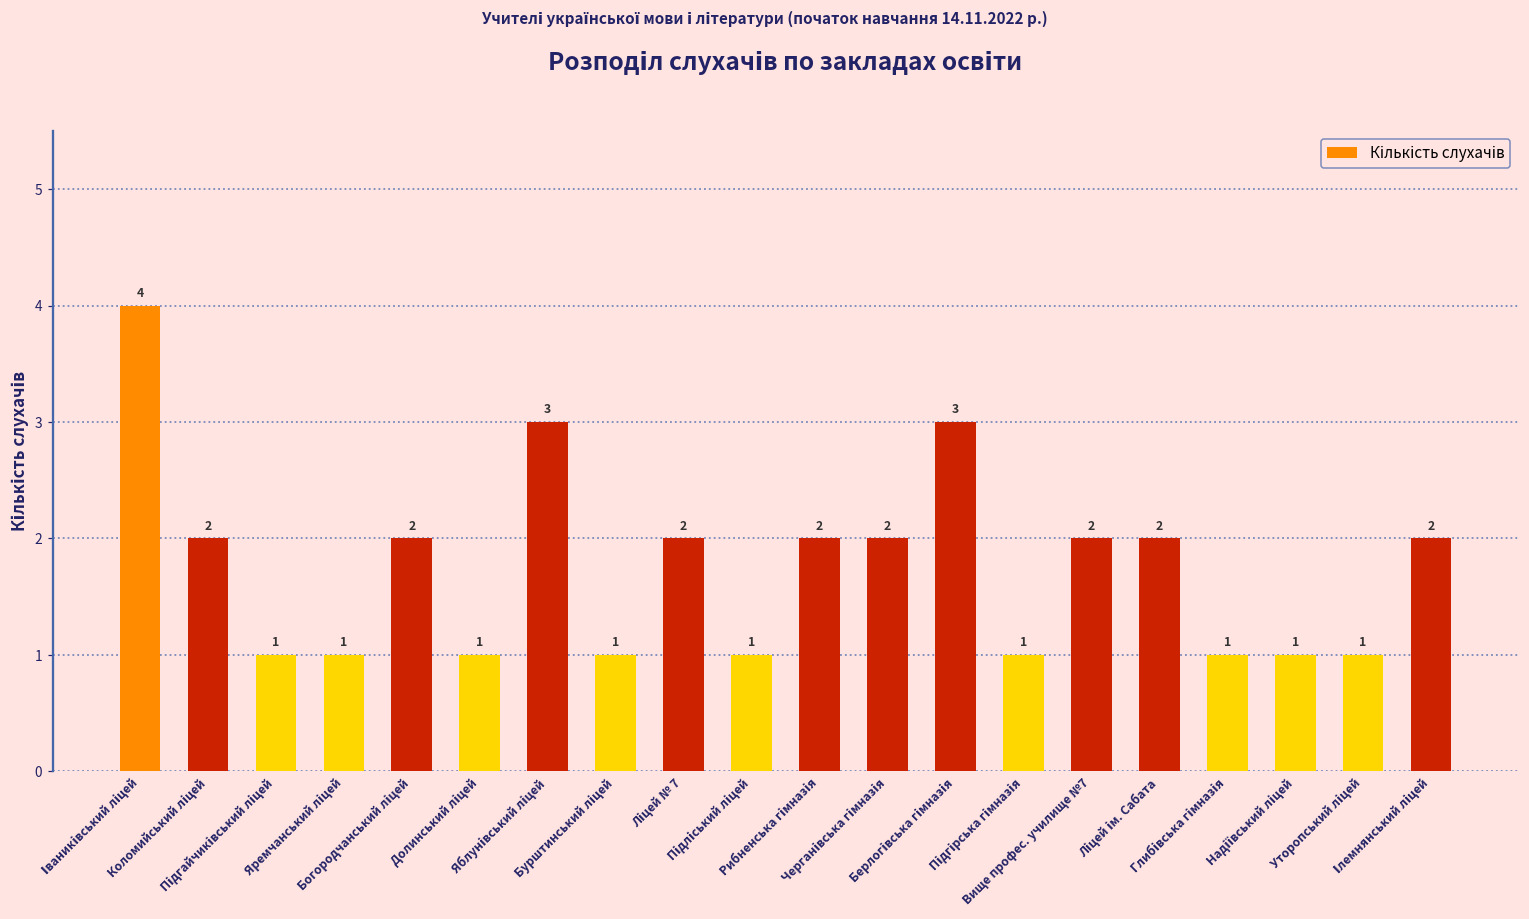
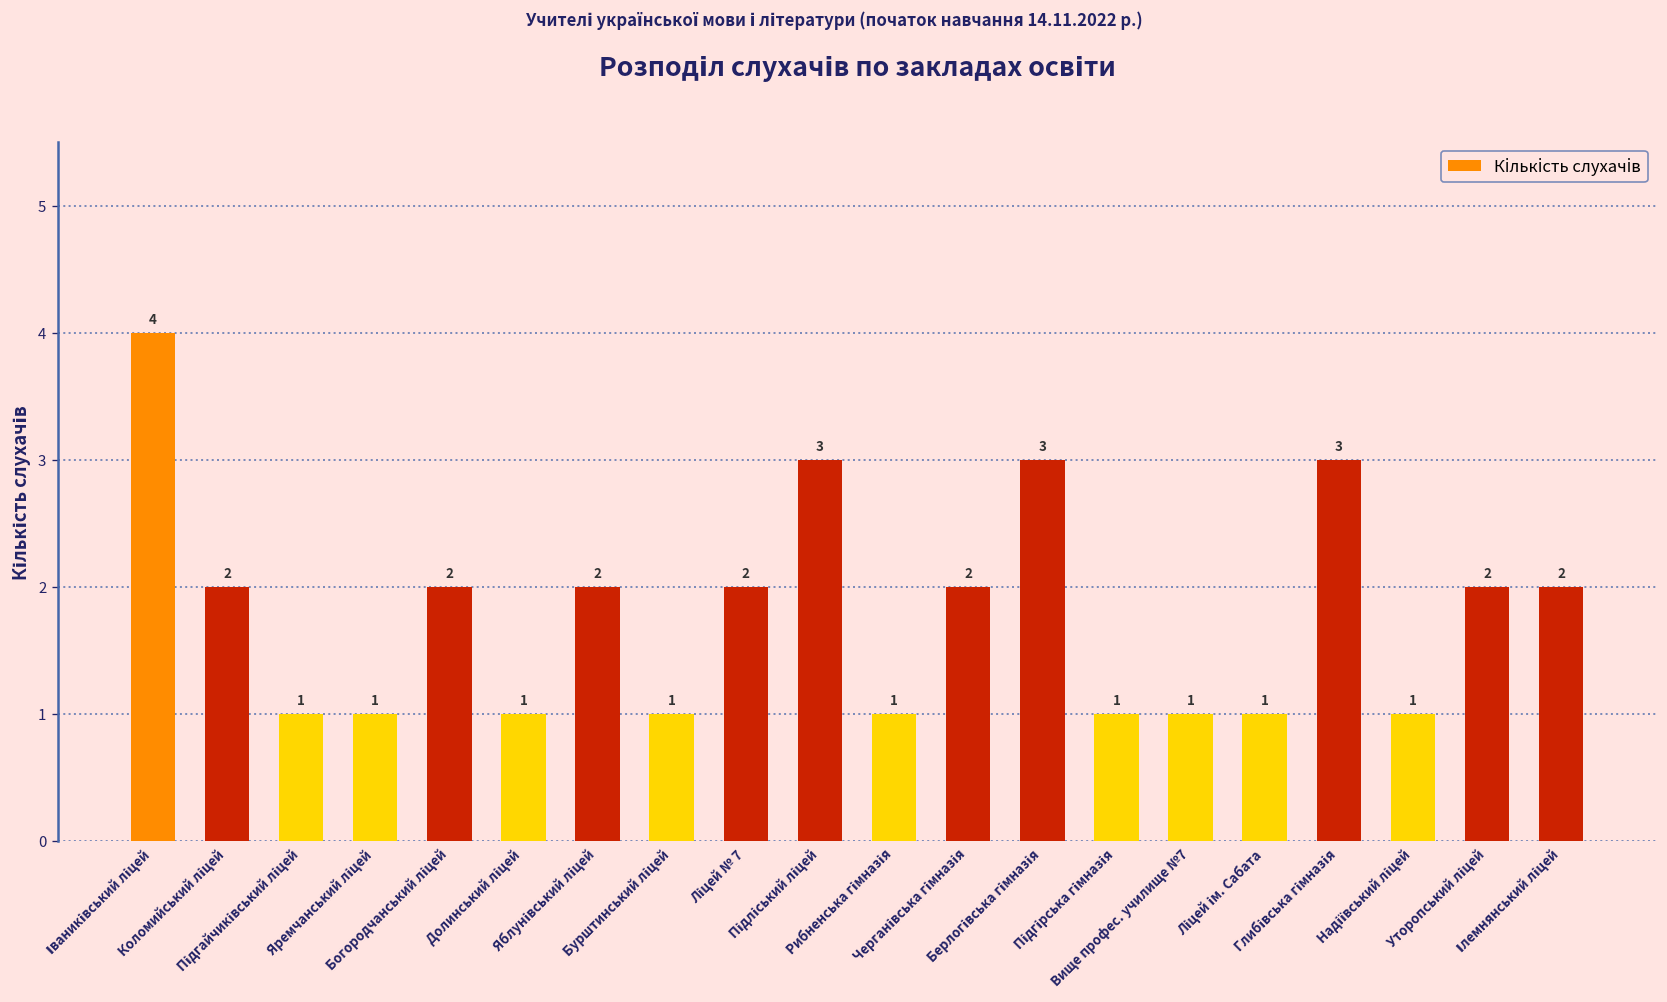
  {
    "Іваниківський ліцей": 4,
    "Коломийський ліцей": 2,
    "Підгайчиківський ліцей": 1,
    "Яремчанський ліцей": 1,
    "Богородчанський ліцей": 2,
    "Долинський ліцей": 1,
-   "Яблунівський ліцей": 3,
+   "Яблунівський ліцей": 2,
    "Бурштинський ліцей": 1,
    "Ліцей № 7": 2,
-   "Підліський ліцей": 1,
-   "Рибненська гімназія": 2,
+   "Підліський ліцей": 3,
+   "Рибненська гімназія": 1,
    "Черганівська гімназія": 2,
    "Берлогівська гімназія": 3,
    "Підгірська гімназія": 1,
-   "Вище профес. училище №7": 2,
-   "Ліцей ім. Сабата": 2,
-   "Глибівська гімназія": 1,
+   "Вище профес. училище №7": 1,
+   "Ліцей ім. Сабата": 1,
+   "Глибівська гімназія": 3,
    "Надіївський ліцей": 1,
-   "Уторопський ліцей": 1,
+   "Уторопський ліцей": 2,
    "Ілемнянський ліцей": 2
  }
